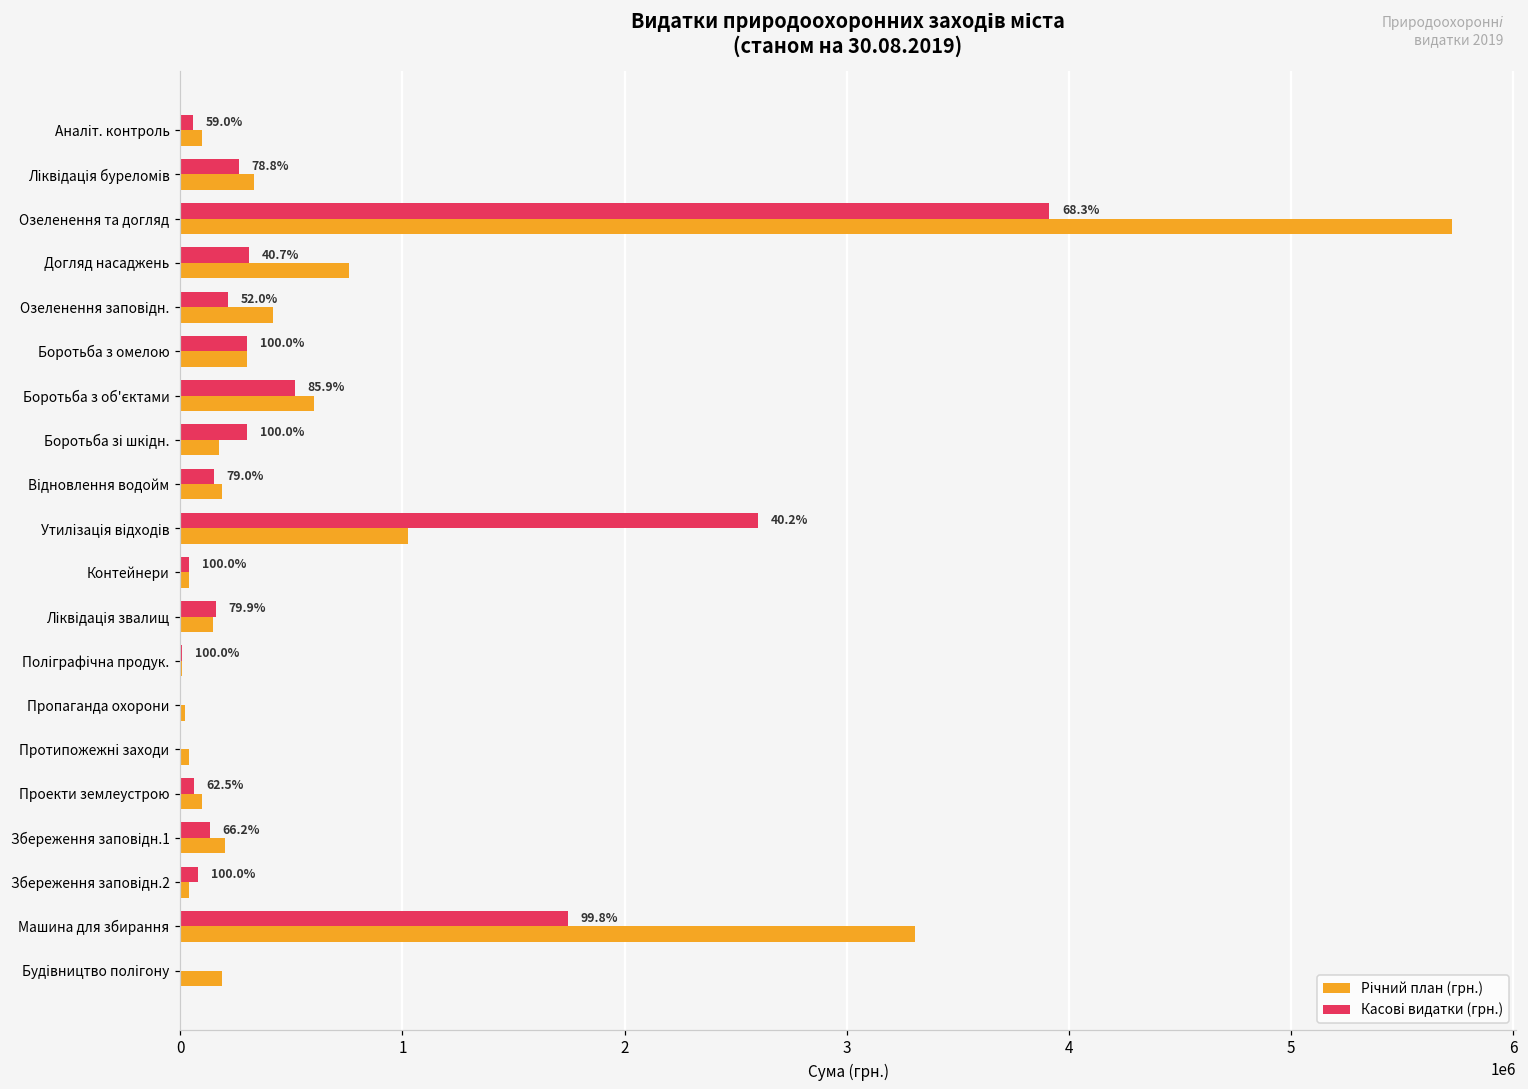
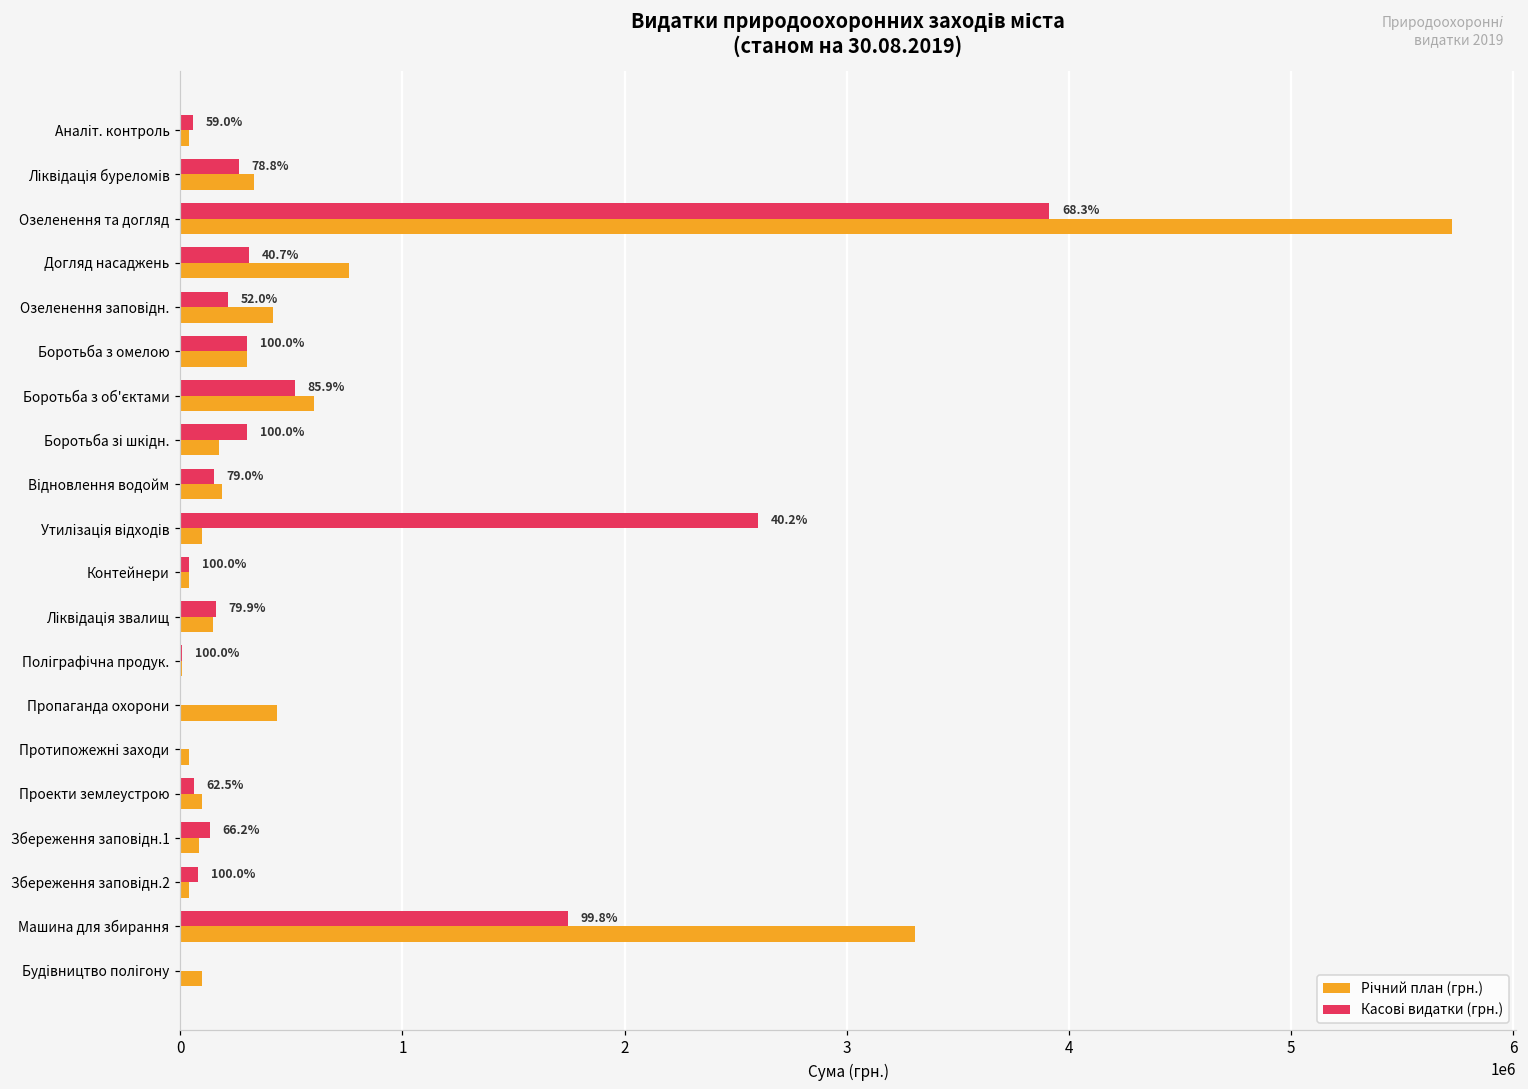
  {
    "Річний план (грн.)": {
-     "Аналіт. контроль": "100000",
+     "Аналіт. контроль": "40000",
      "Озеленення та догляд": "5720000",
      "Догляд насаджень": "760000",
      "Боротьба з омелою": "300000",
      "Боротьба зі шкідн.": "170000",
-     "Утилізація відходів": "1020000",
+     "Утилізація відходів": "100000",
      "Контейнери": "40000",
      "Ліквідація звалищ": "150000",
-     "Пропаганда охорони": "20000",
+     "Пропаганда охорони": "430000",
      "Протипожежні заходи": "40000",
-     "Збереження заповідн.1": "200000",
+     "Збереження заповідн.1": "80000",
      "Збереження заповідн.2": "40000",
      "Машина для збирання": "3310000",
-     "Будівництво полігону": "190000"
+     "Будівництво полігону": "100000"
    },
    "Касові видатки (грн.)": {
      "Проекти землеустрою": "62.5%"
    }
  }
